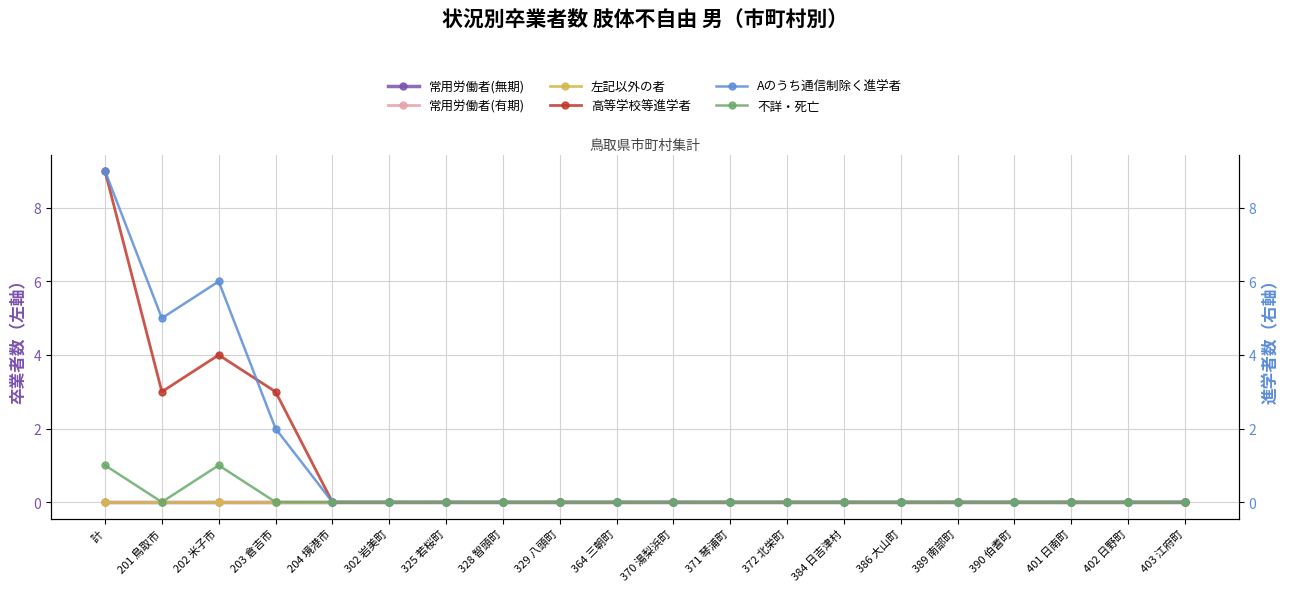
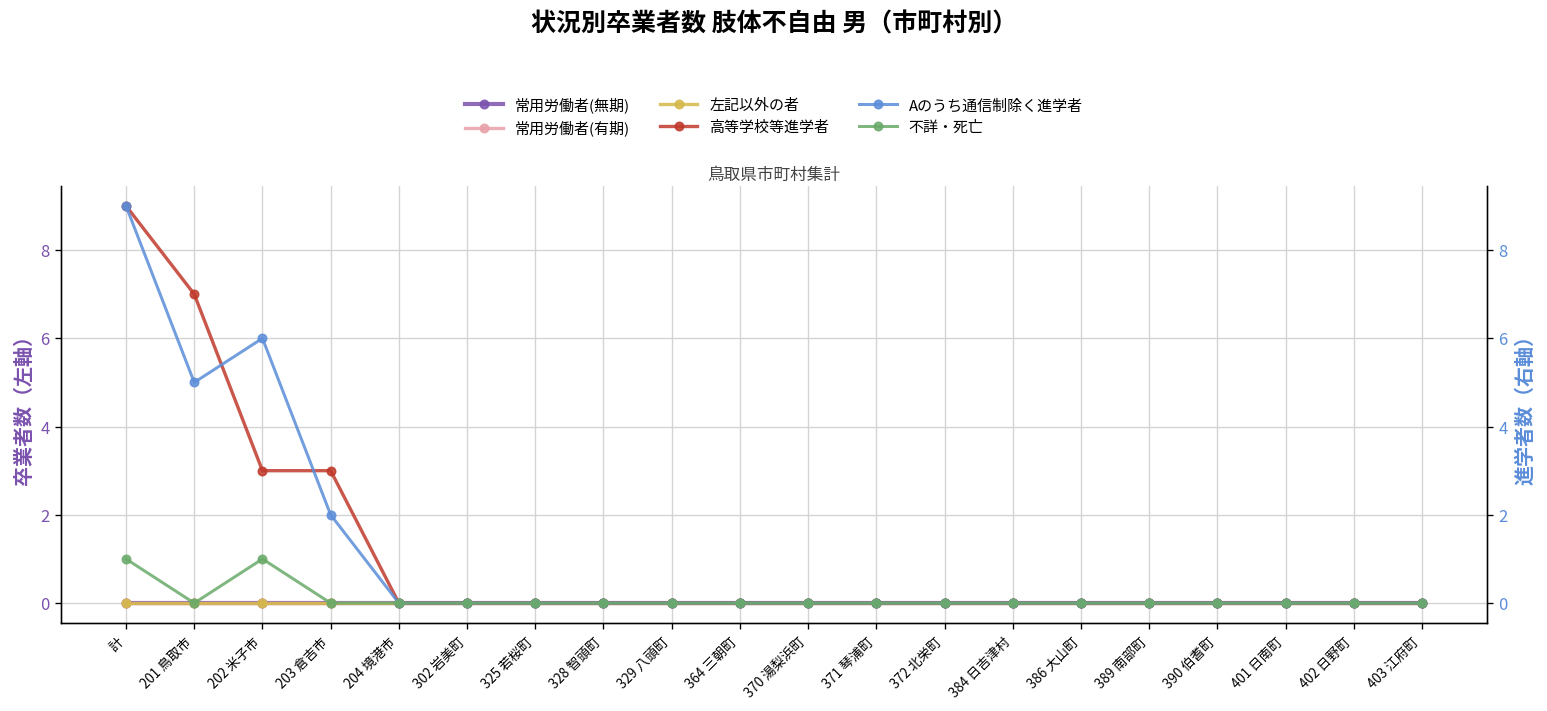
  {
    "左記以外の者": {
      "計": 0,
      "201 鳥取市": 0,
      "202 米子市": 0,
      "203 倉吉市": 0
    },
    "高等学校等進学者": {
      "計": 9,
-     "201 鳥取市": 3,
-     "202 米子市": 4,
+     "201 鳥取市": 7,
+     "202 米子市": 3,
      "203 倉吉市": 3
    },
    "Aのうち通信制除く進学者": {
      "計": 9.0,
      "201 鳥取市": 5.0,
      "202 米子市": 6.0,
      "203 倉吉市": 2.0
    },
    "不詳・死亡": {
      "計": 1.0,
      "201 鳥取市": 0.0,
      "202 米子市": 1.0,
      "203 倉吉市": 0.0
    }
  }
